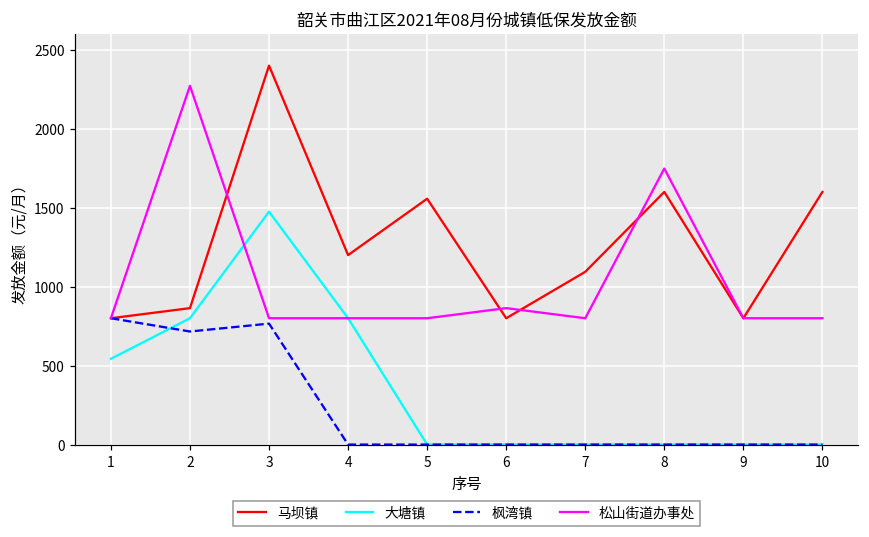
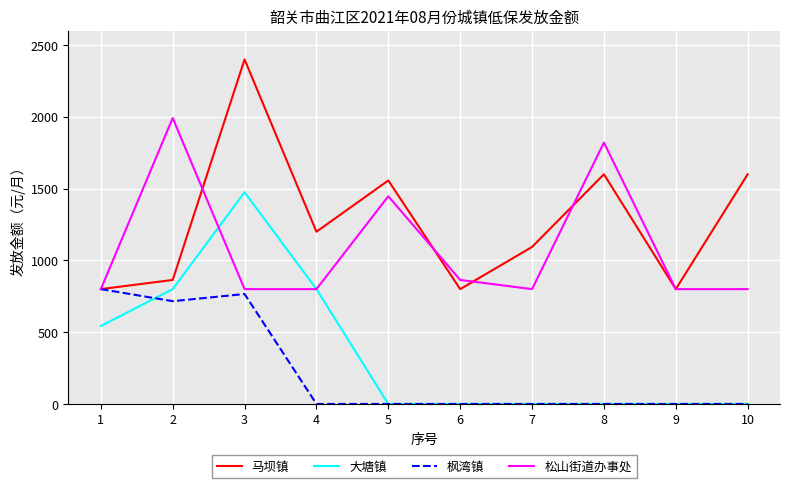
  {
    "马坝镇": {
      "2": 860,
      "3": 2400,
      "4": 1200,
      "5": 1560,
      "6": 800,
      "7": 1090,
      "8": 1600,
      "10": 1600
    },
    "大塘镇": {
      "1": 540,
      "2": 800,
      "3": 1480
    },
    "枫湾镇": {
      "2": 720,
      "3": 770,
      "4": 0
    },
    "松山街道办事处": {
-     "2": 2270,
+     "2": 1990,
      "3": 800,
-     "5": 800,
+     "5": 1450,
      "6": 860,
      "7": 800,
-     "8": 1750,
+     "8": 1820,
      "10": 800
    }
  }
